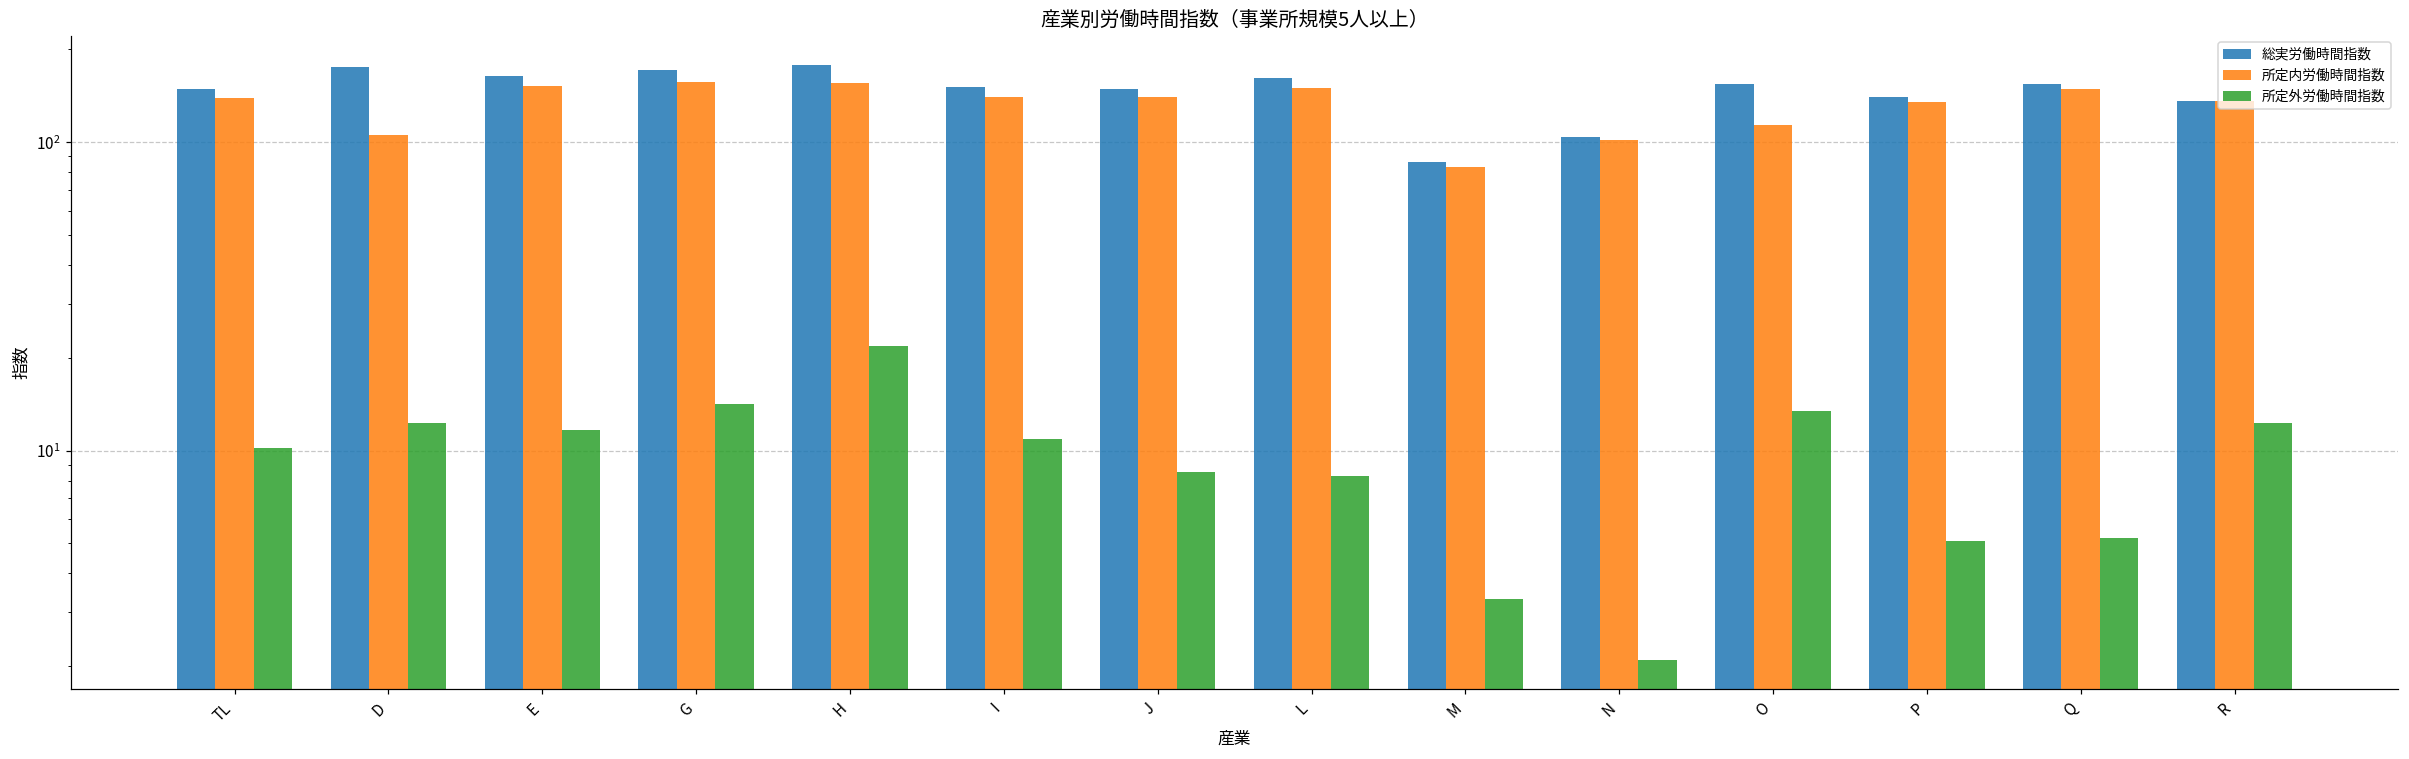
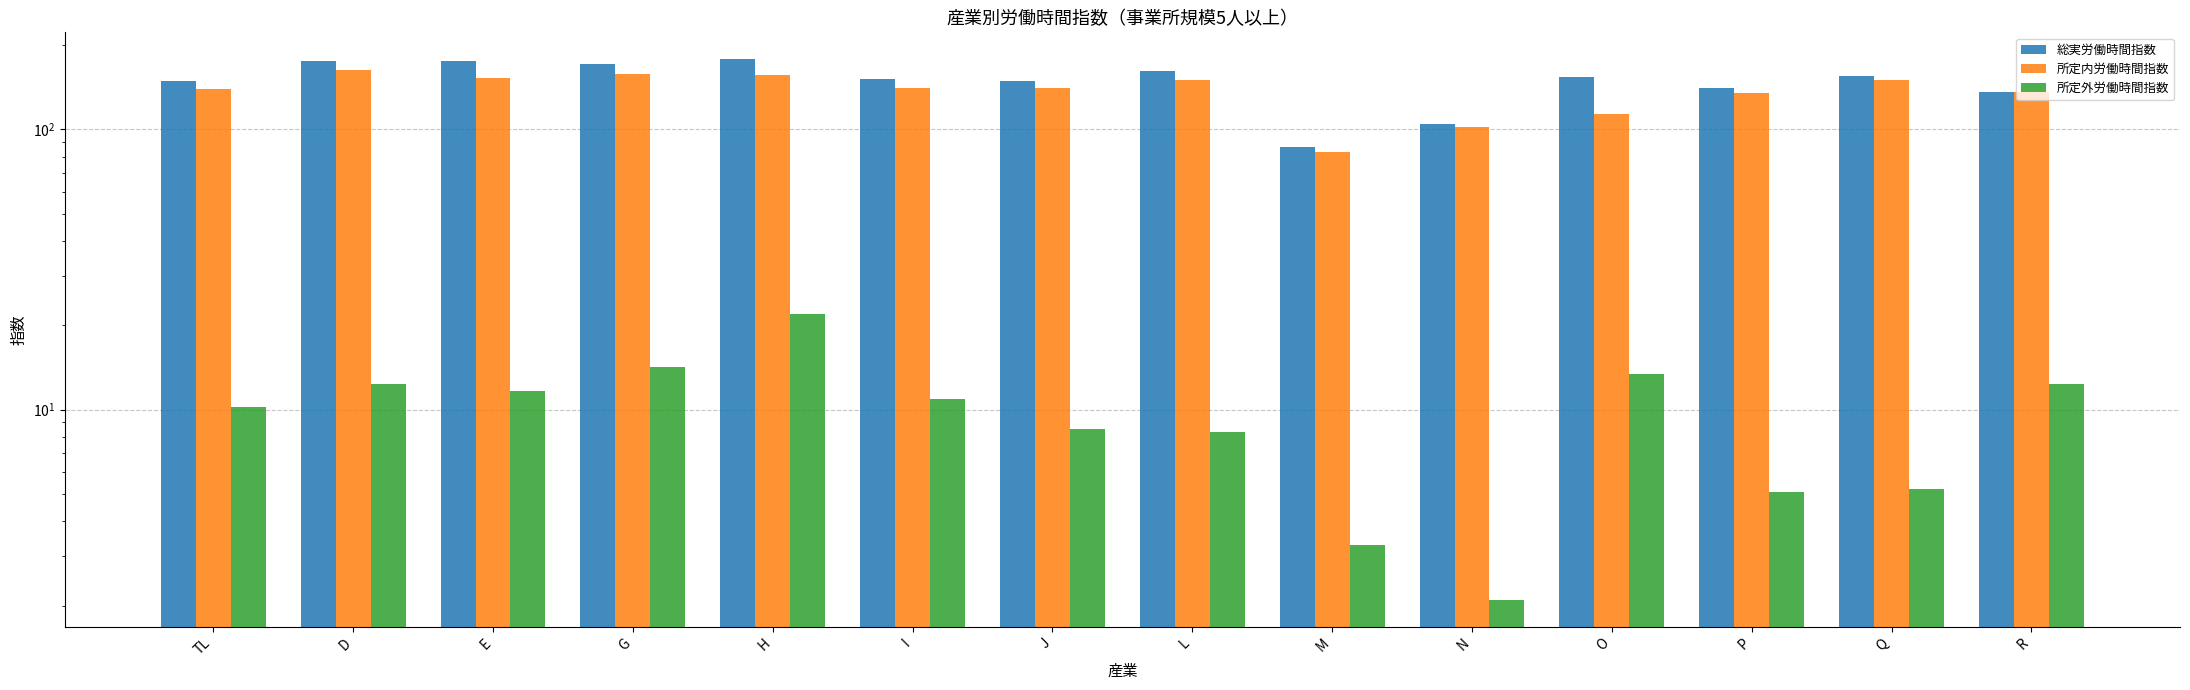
  {
    "総実労働時間指数": {
      "TL": 150,
      "D": 180,
-     "E": 160,
+     "E": 180,
      "G": 170,
      "H": 180,
      "I": 150,
      "J": 150,
      "L": 160,
      "M": 86,
      "N": 104,
      "O": 150,
      "P": 140,
      "Q": 150,
      "R": 140
    },
    "所定内労働時間指数": {
      "TL": 140,
-     "D": 105,
+     "D": 160,
      "E": 150,
      "G": 160,
      "H": 160,
      "I": 140,
      "J": 140,
      "L": 150,
      "M": 83,
      "N": 102,
      "O": 114,
      "P": 130,
      "Q": 150
    },
    "所定外労働時間指数": {
      "TL": 10,
      "D": 12,
      "E": 11.7,
      "G": 14,
      "H": 22,
      "I": 11,
      "J": 8.5,
      "L": 8.3,
      "M": 3.3,
      "N": 2.1,
      "O": 13,
      "P": 5,
      "Q": 5.2,
      "R": 12
    }
  }
